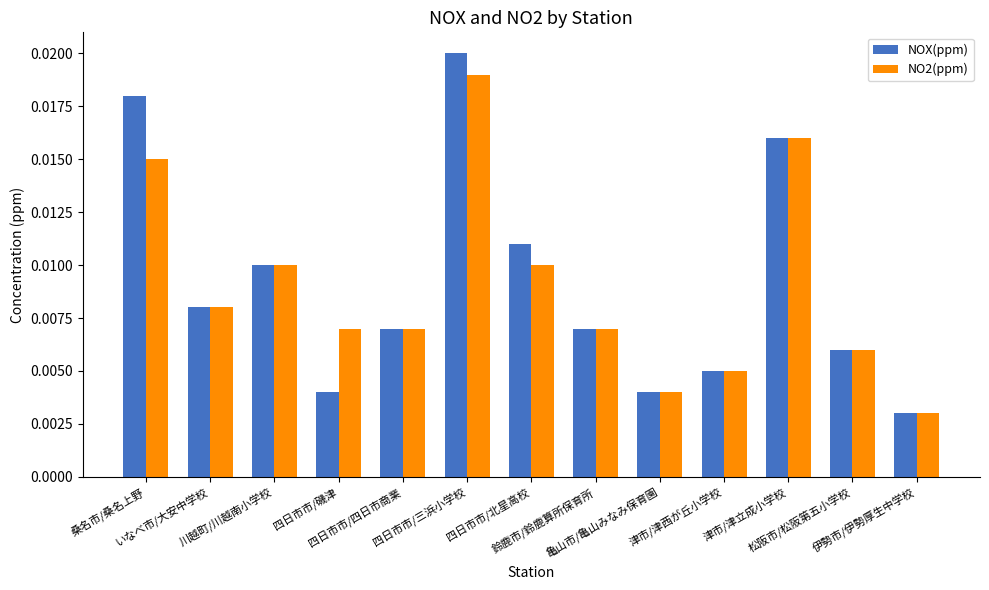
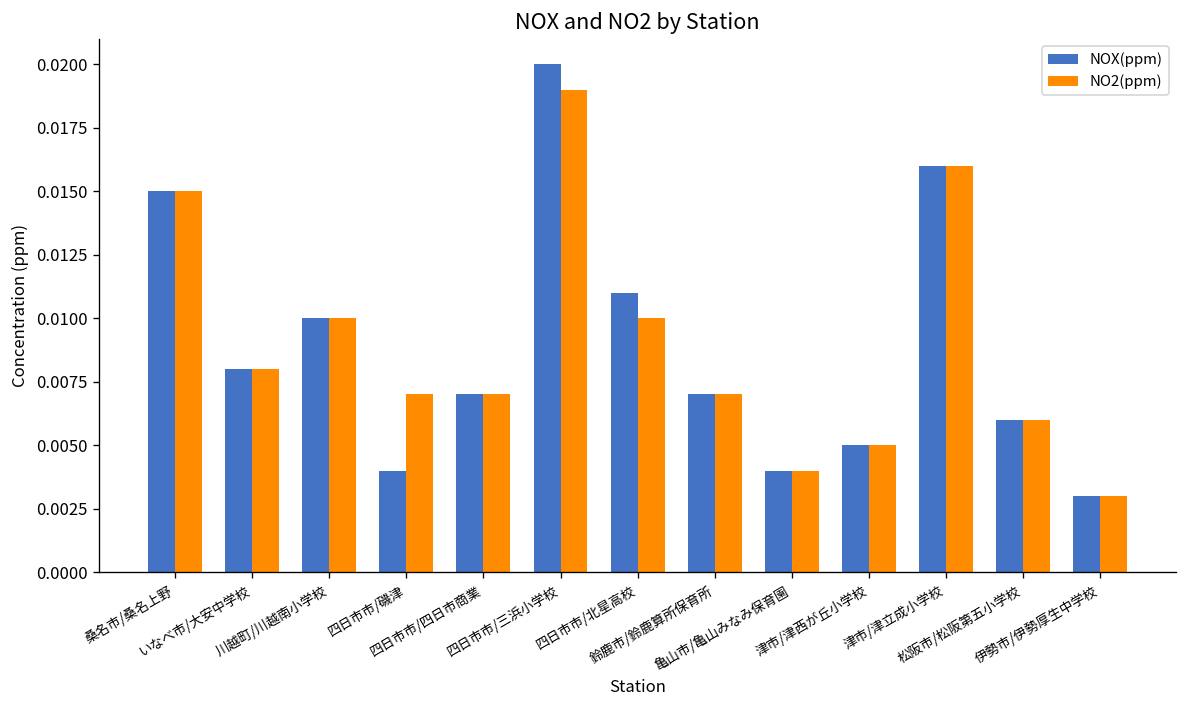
  {
    "NOX(ppm)": {
-     "桑名市/桑名上野": 0.018,
+     "桑名市/桑名上野": 0.015,
      "いなべ市/大安中学校": 0.008,
      "川越町/川越南小学校": 0.010,
      "四日市市/磯津": 0.004,
      "四日市市/四日市商業": 0.007,
      "四日市市/三浜小学校": 0.020,
      "四日市市/北星高校": 0.011,
      "鈴鹿市/鈴鹿算所保育所": 0.007,
      "亀山市/亀山みなみ保育園": 0.004,
      "津市/津西が丘小学校": 0.005,
      "津市/津立成小学校": 0.016,
      "松阪市/松阪第五小学校": 0.006,
      "伊勢市/伊勢厚生中学校": 0.003
    },
    "NO2(ppm)": {
      "桑名市/桑名上野": 0.015,
      "いなべ市/大安中学校": 0.008,
      "川越町/川越南小学校": 0.010,
      "四日市市/磯津": 0.007,
      "四日市市/四日市商業": 0.007,
      "四日市市/三浜小学校": 0.019,
      "四日市市/北星高校": 0.010,
      "鈴鹿市/鈴鹿算所保育所": 0.007,
      "亀山市/亀山みなみ保育園": 0.004,
      "津市/津西が丘小学校": 0.005,
      "津市/津立成小学校": 0.016,
      "松阪市/松阪第五小学校": 0.006,
      "伊勢市/伊勢厚生中学校": 0.003
    }
  }
